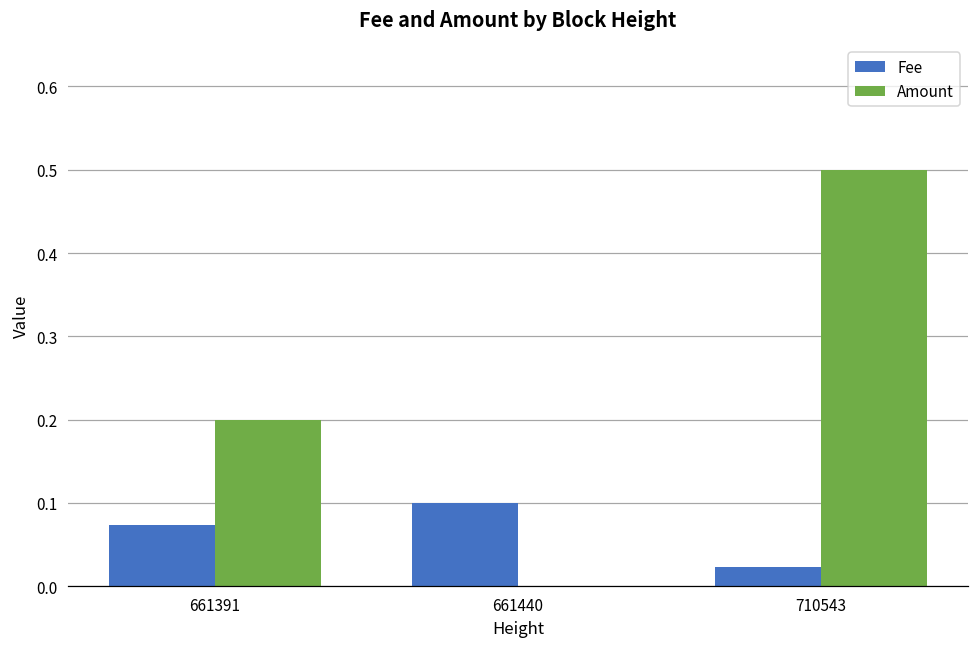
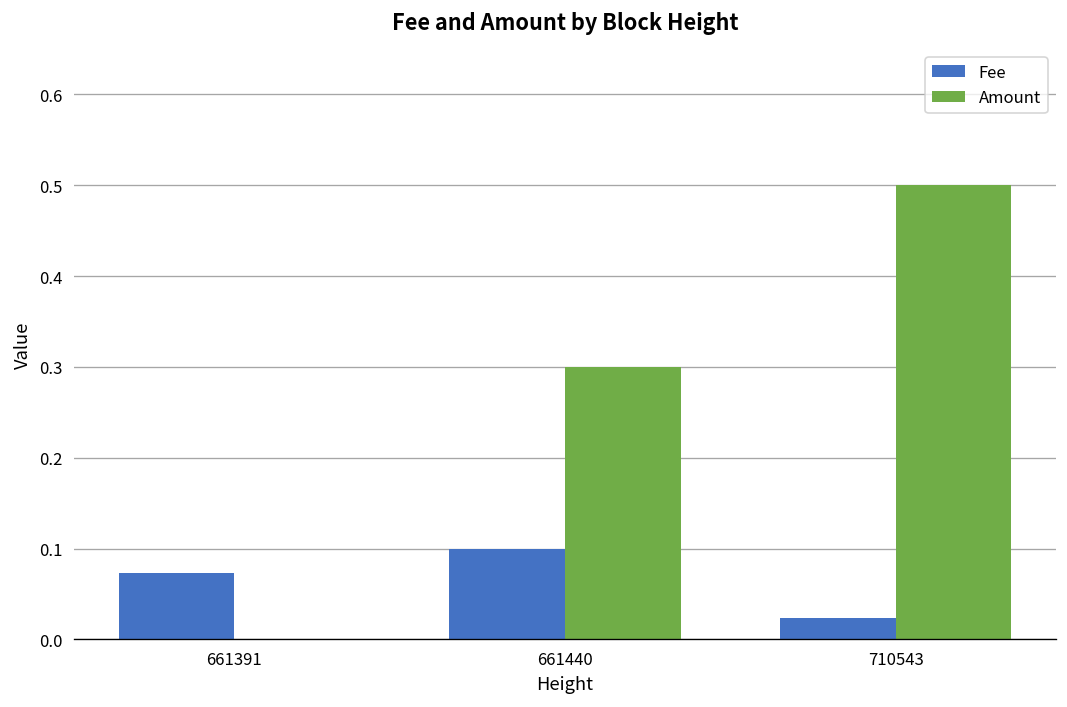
  {
    "Fee": {
      "661391": 0.07,
      "661440": 0.1,
      "710543": 0.02
    },
    "Amount": {
-     "661391": 0.2,
-     "661440": 0.0,
+     "661391": 0.0,
+     "661440": 0.3,
      "710543": 0.5
    }
  }
